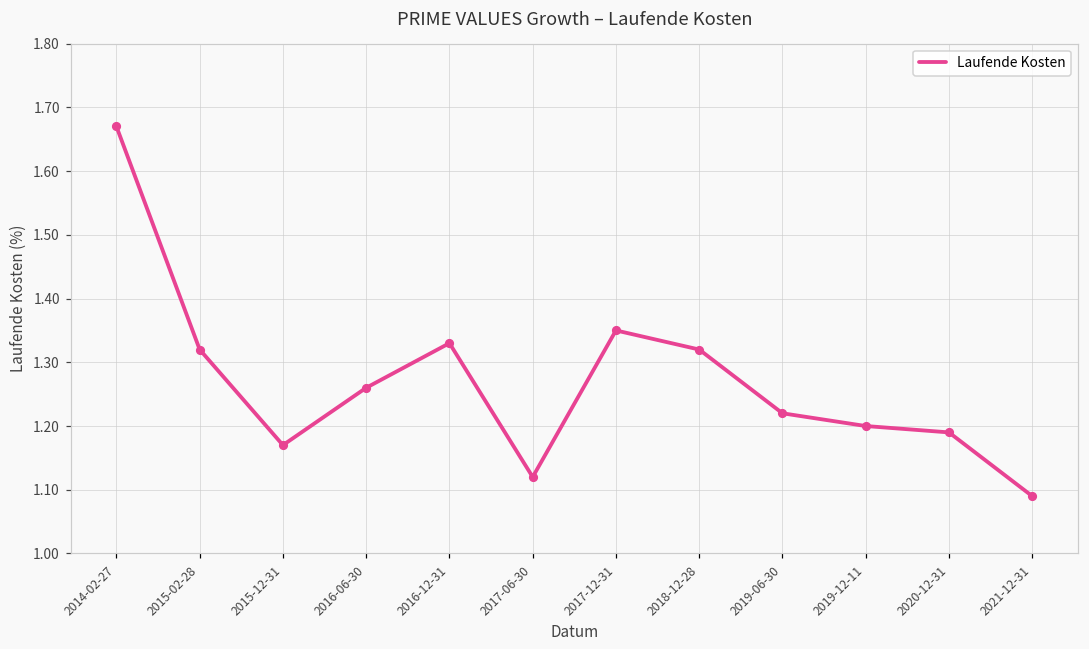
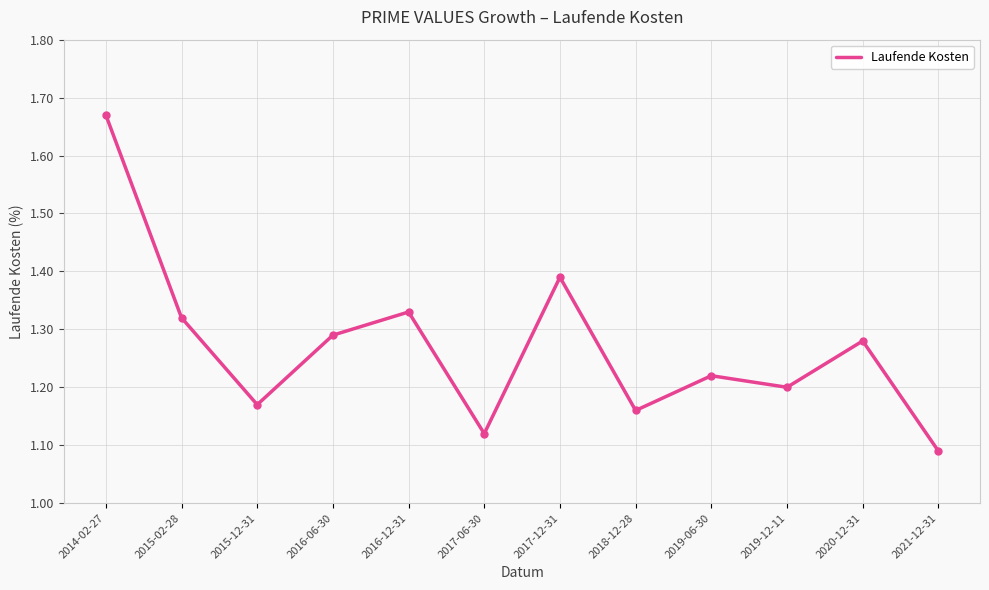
  {
    "2014-02-27": 1.67,
    "2015-02-28": 1.32,
    "2015-12-31": 1.17,
-   "2016-06-30": 1.26,
+   "2016-06-30": 1.29,
    "2016-12-31": 1.33,
    "2017-06-30": 1.12,
-   "2017-12-31": 1.35,
-   "2018-12-28": 1.32,
+   "2017-12-31": 1.39,
+   "2018-12-28": 1.16,
    "2019-06-30": 1.22,
    "2019-12-11": 1.20,
-   "2020-12-31": 1.19,
+   "2020-12-31": 1.28,
    "2021-12-31": 1.09
  }
